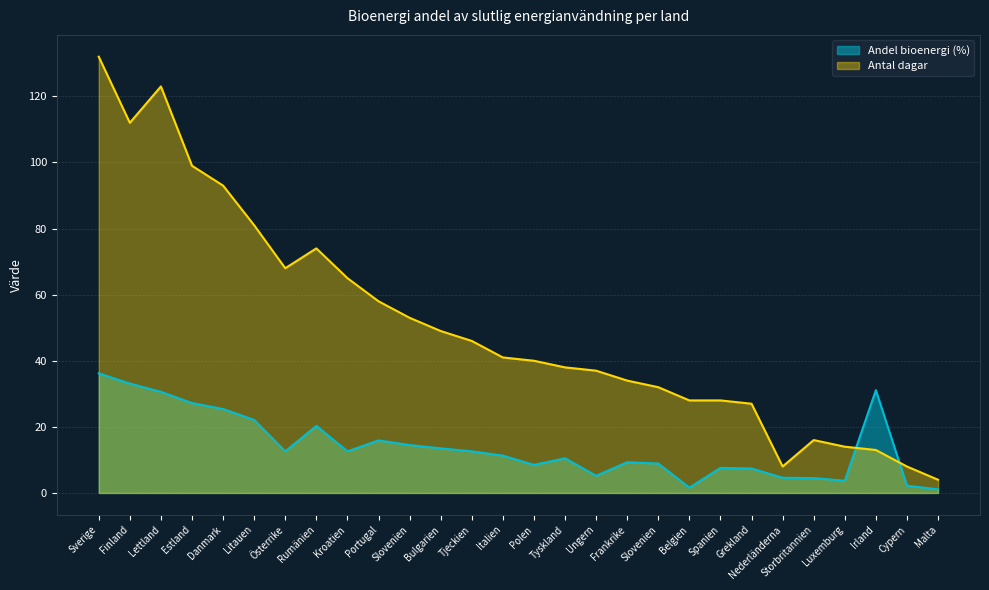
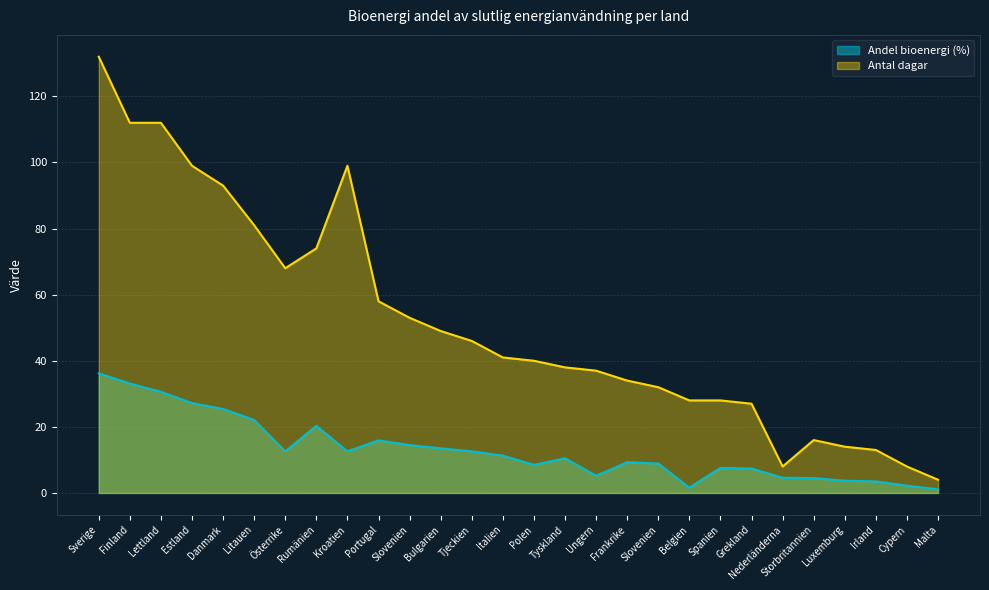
  {
    "Andel bioenergi (%)": {
      "Sverige": 36,
      "Finland": 33,
      "Lettland": 31,
      "Estland": 27,
      "Danmark": 25,
      "Litauen": 22,
      "Österrike": 13,
      "Rumänien": 20,
      "Kroatien": 13,
      "Portugal": 16,
      "Bulgarien": 14,
      "Tjeckien": 13,
      "Italien": 11,
      "Polen": 9,
      "Tyskland": 11,
      "Ungern": 5,
      "Frankrike": 9,
      "Belgien": 2,
      "Spanien": 8,
      "Grekland": 7,
      "Nederländerna": 5,
      "Storbritannien": 5,
      "Luxemburg": 4,
-     "Irland": 31,
+     "Irland": 4,
      "Cypern": 2,
      "Malta": 1
    },
    "Antal dagar": {
      "Sverige": 132,
      "Finland": 112,
-     "Lettland": 123,
+     "Lettland": 112,
      "Estland": 99,
      "Danmark": 93,
      "Litauen": 81,
      "Österrike": 68,
      "Rumänien": 74,
-     "Kroatien": 65,
+     "Kroatien": 99,
      "Portugal": 58,
      "Bulgarien": 49,
      "Tjeckien": 46,
      "Italien": 41,
      "Polen": 40,
      "Tyskland": 38,
      "Ungern": 37,
      "Frankrike": 34,
      "Belgien": 28,
      "Spanien": 28,
      "Grekland": 27,
      "Nederländerna": 8,
      "Storbritannien": 16,
      "Luxemburg": 14,
      "Irland": 13,
      "Cypern": 8,
      "Malta": 4
    }
  }
